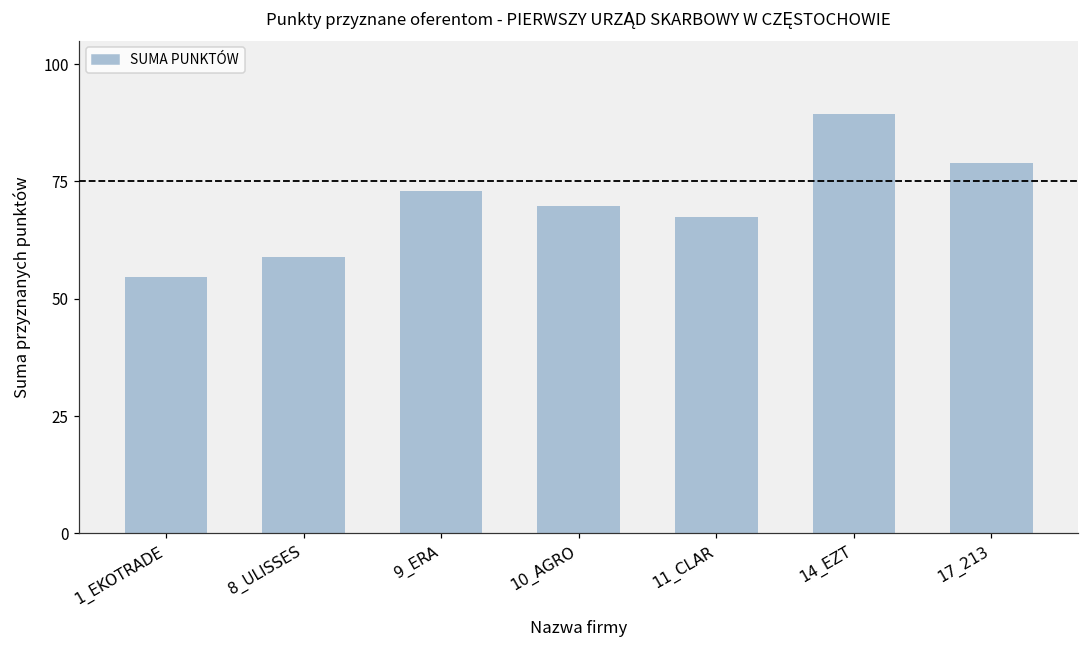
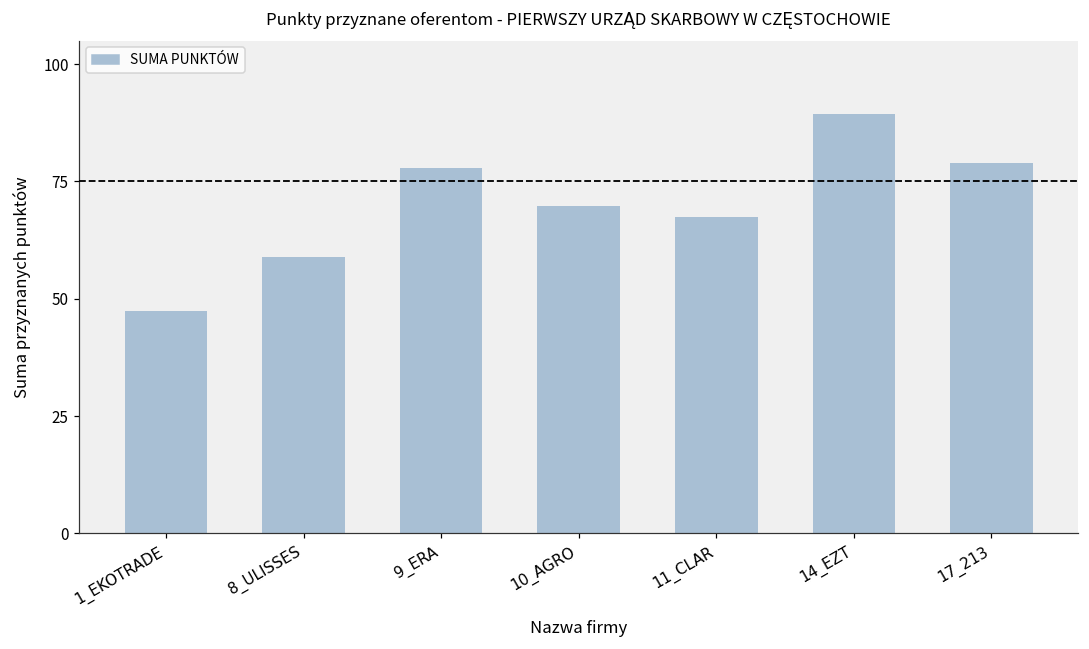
  {
-   "1_EKOTRADE": 55,
+   "1_EKOTRADE": 47,
    "8_ULISSES": 59,
-   "9_ERA": 73,
+   "9_ERA": 78,
    "10_AGRO": 70,
    "11_CLAR": 67,
    "14_EZT": 89,
    "17_213": 79
  }
